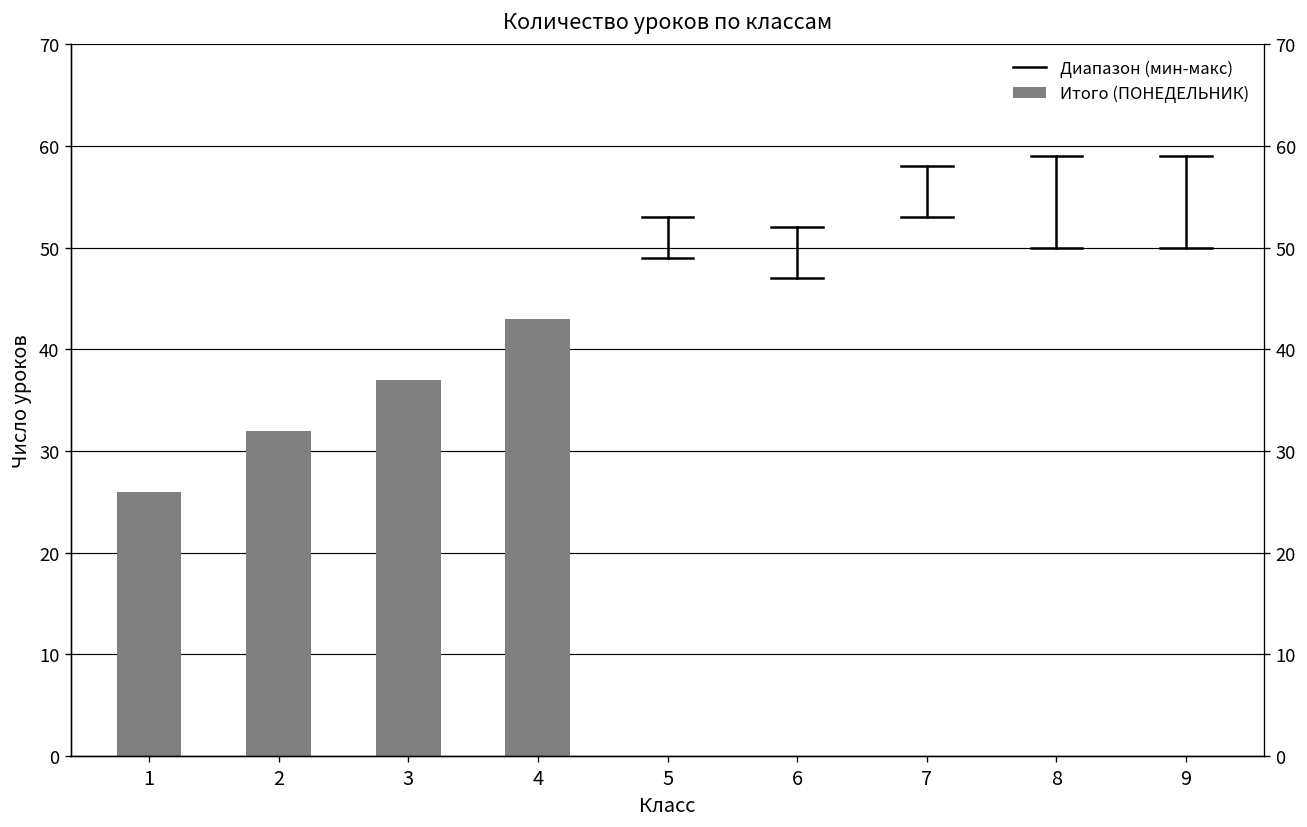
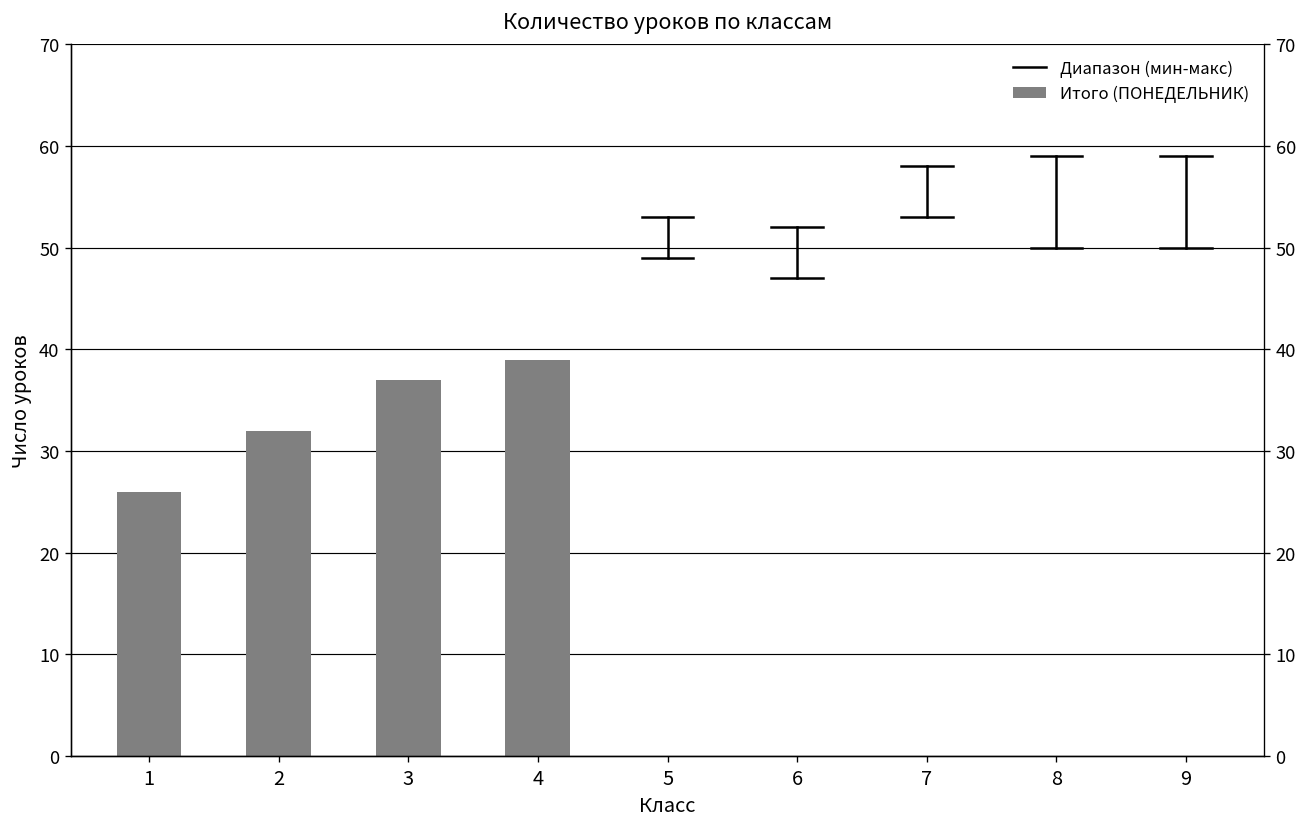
  {
    "Итого (ПОНЕДЕЛЬНИК)": {
      "1": 26,
      "2": 32,
      "3": 37,
-     "4": 43
+     "4": 39
    }
  }
